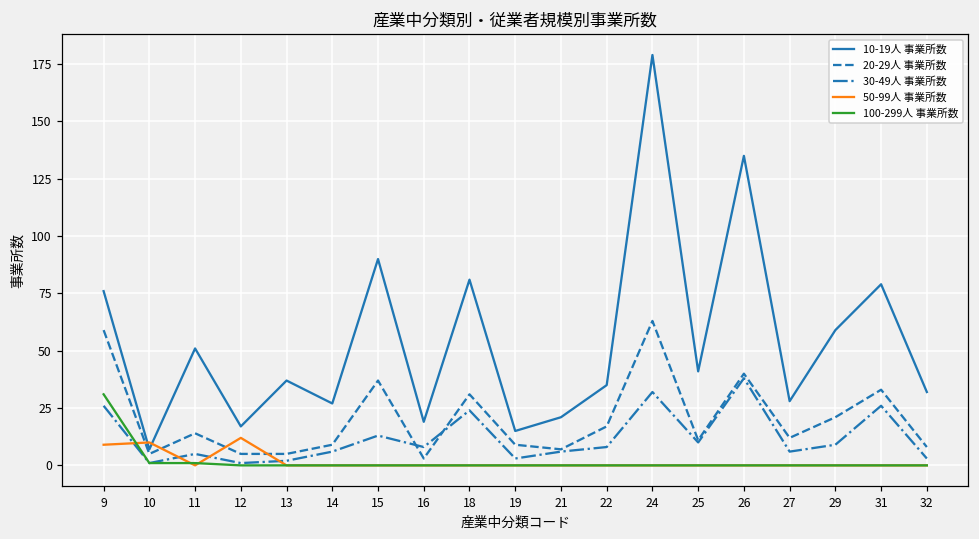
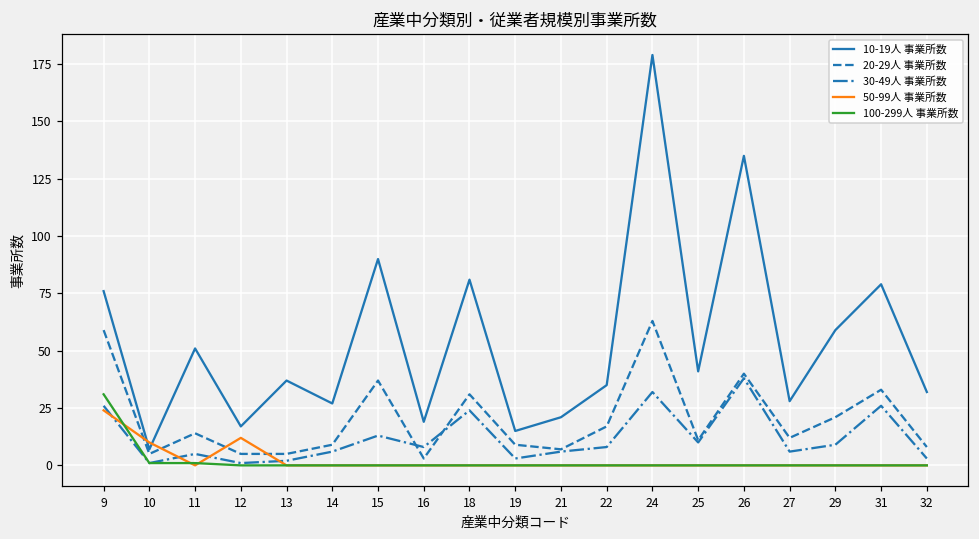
  {
    "50-99人 事業所数": {
-     "9": 9,
+     "9": 24,
      "10": 10,
      "12": 12
    },
    "100-299人 事業所数": {
      "9": 31
    }
  }
